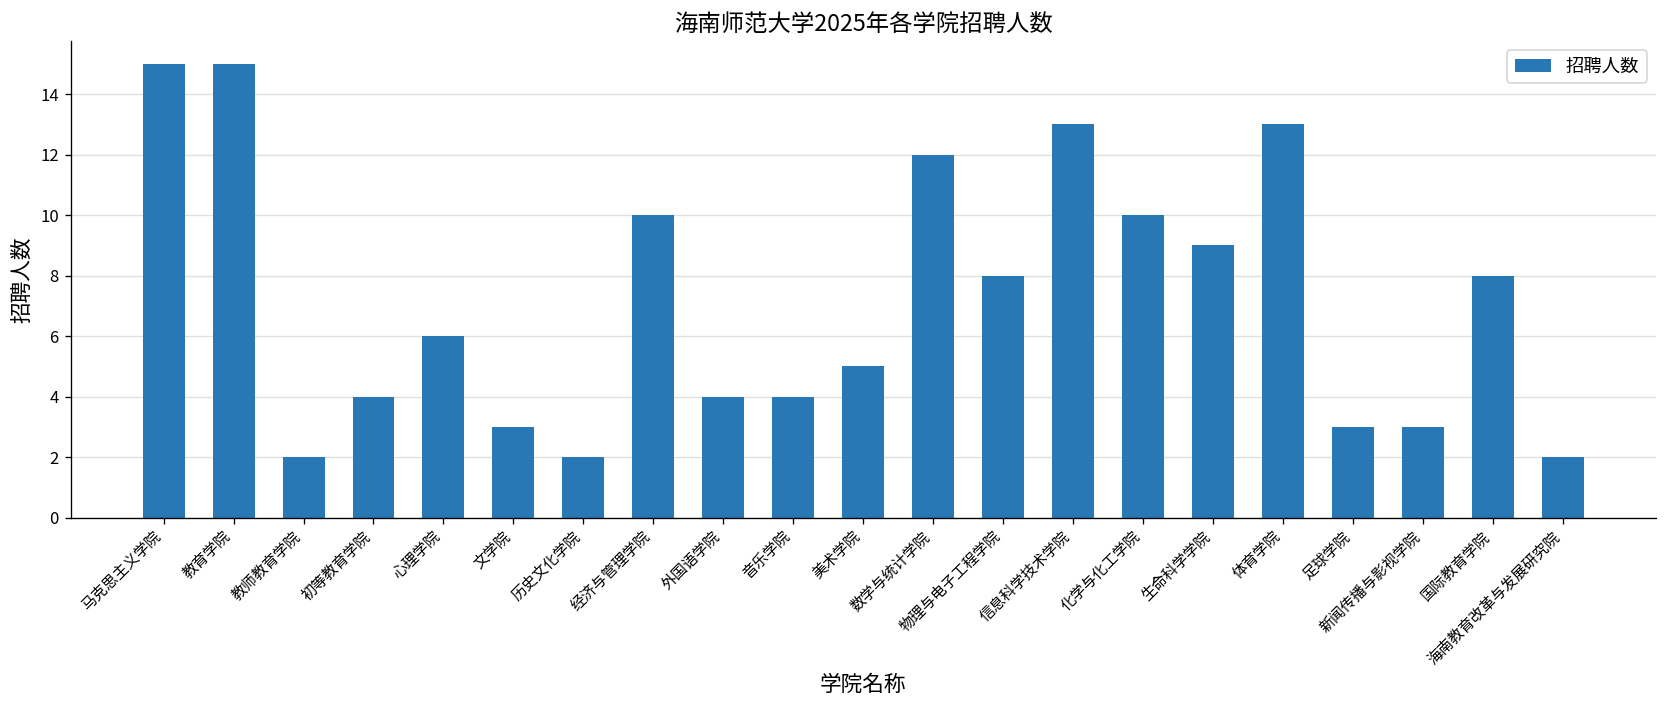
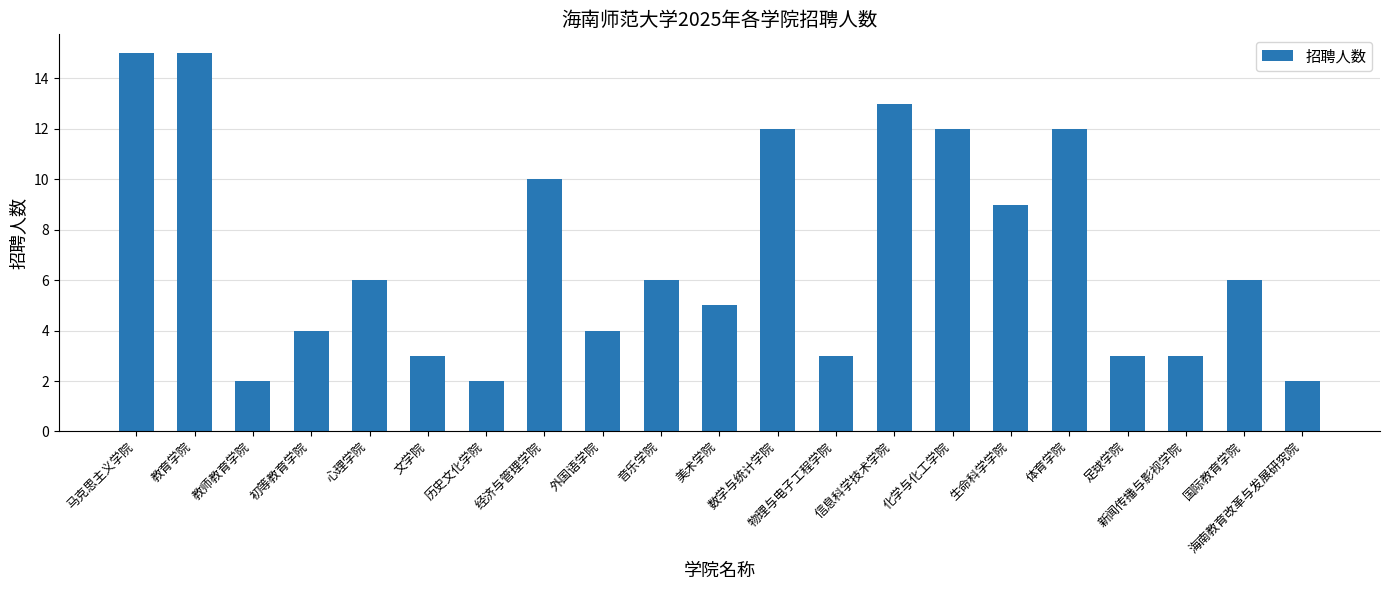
  {
    "马克思主义学院": 15,
    "教育学院": 15,
    "教师教育学院": 2,
    "初等教育学院": 4,
    "心理学院": 6,
    "文学院": 3,
    "历史文化学院": 2,
    "经济与管理学院": 10,
    "外国语学院": 4,
-   "音乐学院": 4,
+   "音乐学院": 6,
    "美术学院": 5,
    "数学与统计学院": 12,
-   "物理与电子工程学院": 8,
+   "物理与电子工程学院": 3,
    "信息科学技术学院": 13,
-   "化学与化工学院": 10,
+   "化学与化工学院": 12,
    "生命科学学院": 9,
-   "体育学院": 13,
+   "体育学院": 12,
    "足球学院": 3,
    "新闻传播与影视学院": 3,
-   "国际教育学院": 8,
+   "国际教育学院": 6,
    "海南教育改革与发展研究院": 2
  }
